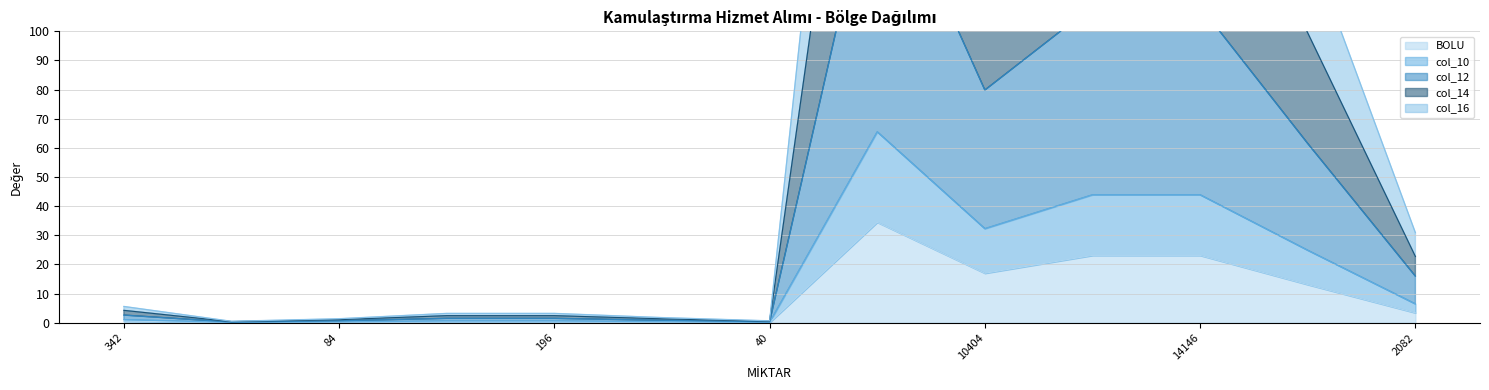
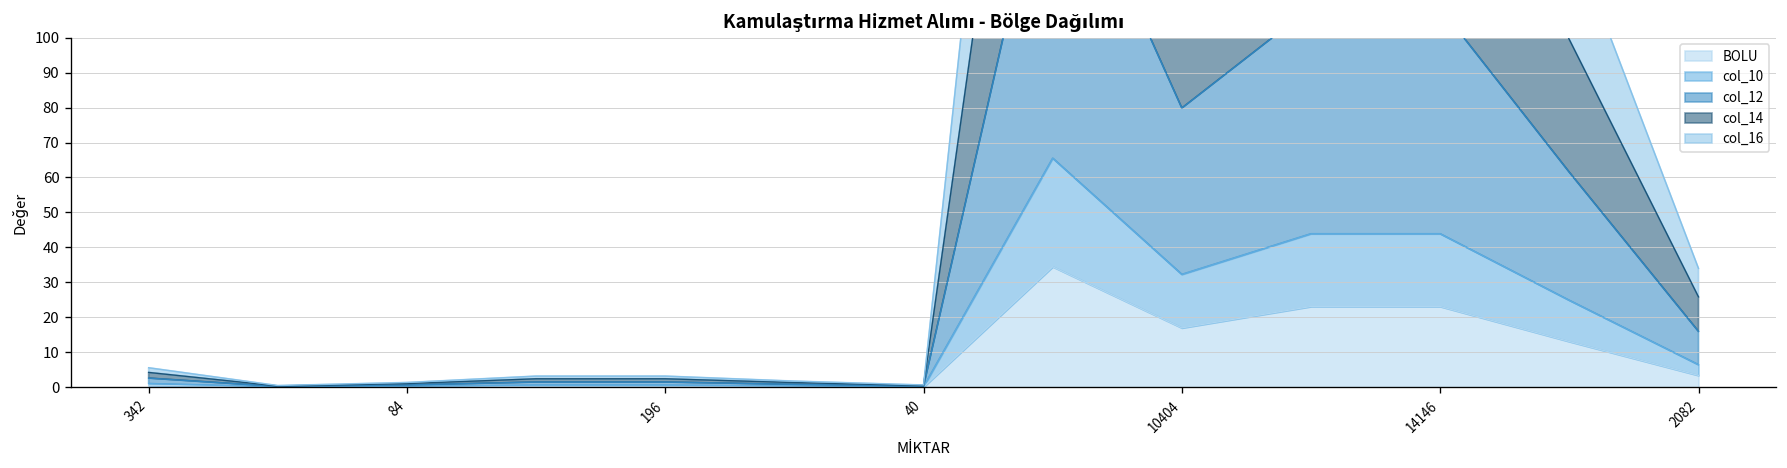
  {
    "col_14": {
      "342": 2,
-     "2082": 7
+     "2082": 10
    }
  }
